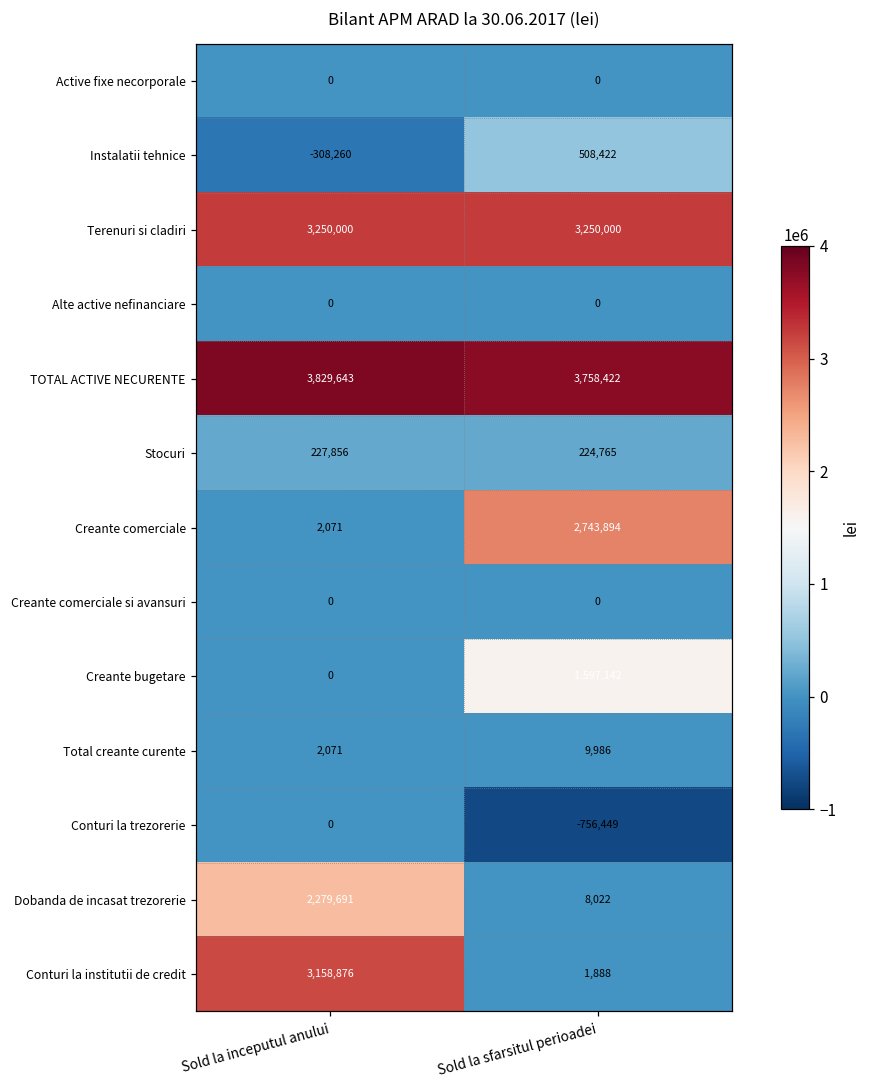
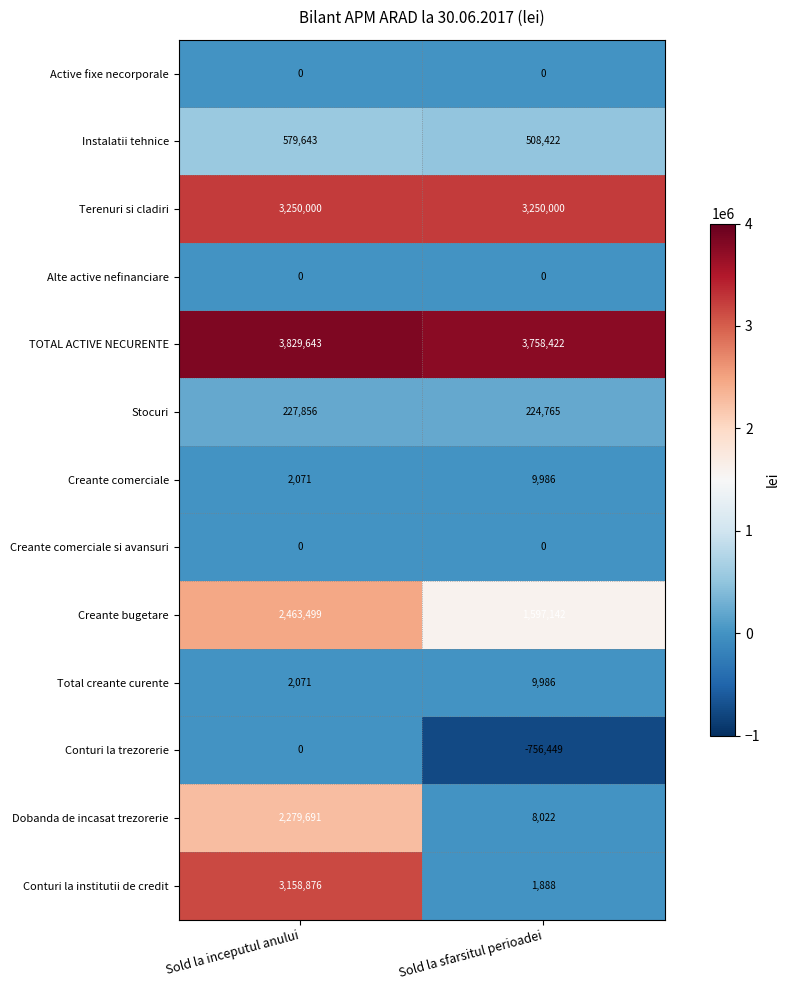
  {
    "Active fixe necorporale": {
      "Sold la inceputul anului": "0",
      "Sold la sfarsitul perioadei": "0"
    },
    "Instalatii tehnice": {
-     "Sold la inceputul anului": "-308,260",
+     "Sold la inceputul anului": "579,643",
      "Sold la sfarsitul perioadei": "508,422"
    },
    "Terenuri si cladiri": {
      "Sold la inceputul anului": "3,250,000",
      "Sold la sfarsitul perioadei": "3,250,000"
    },
    "Alte active nefinanciare": {
      "Sold la inceputul anului": "0",
      "Sold la sfarsitul perioadei": "0"
    },
    "TOTAL ACTIVE NECURENTE": {
      "Sold la inceputul anului": "3,829,643",
      "Sold la sfarsitul perioadei": "3,758,422"
    },
    "Stocuri": {
      "Sold la inceputul anului": "227,856",
      "Sold la sfarsitul perioadei": "224,765"
    },
    "Creante comerciale": {
      "Sold la inceputul anului": "2,071",
-     "Sold la sfarsitul perioadei": "2,743,894"
+     "Sold la sfarsitul perioadei": "9,986"
    },
    "Creante comerciale si avansuri": {
      "Sold la inceputul anului": "0",
      "Sold la sfarsitul perioadei": "0"
    },
    "Creante bugetare": {
-     "Sold la inceputul anului": "0"
+     "Sold la inceputul anului": "2,463,499"
    },
    "Total creante curente": {
      "Sold la inceputul anului": "2,071",
      "Sold la sfarsitul perioadei": "9,986"
    },
    "Conturi la trezorerie": {
      "Sold la inceputul anului": "0",
      "Sold la sfarsitul perioadei": "-756,449"
    },
    "Dobanda de incasat trezorerie": {
      "Sold la inceputul anului": "2,279,691",
      "Sold la sfarsitul perioadei": "8,022"
    },
    "Conturi la institutii de credit": {
      "Sold la inceputul anului": "3,158,876",
      "Sold la sfarsitul perioadei": "1,888"
    }
  }
